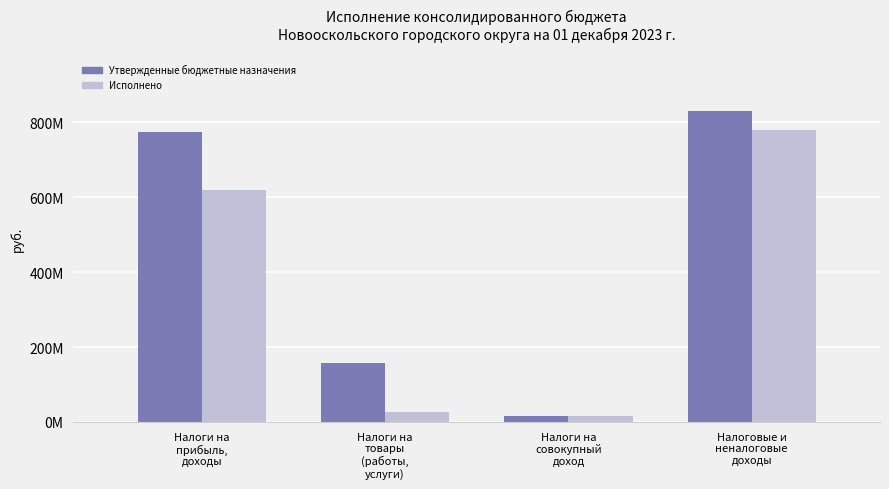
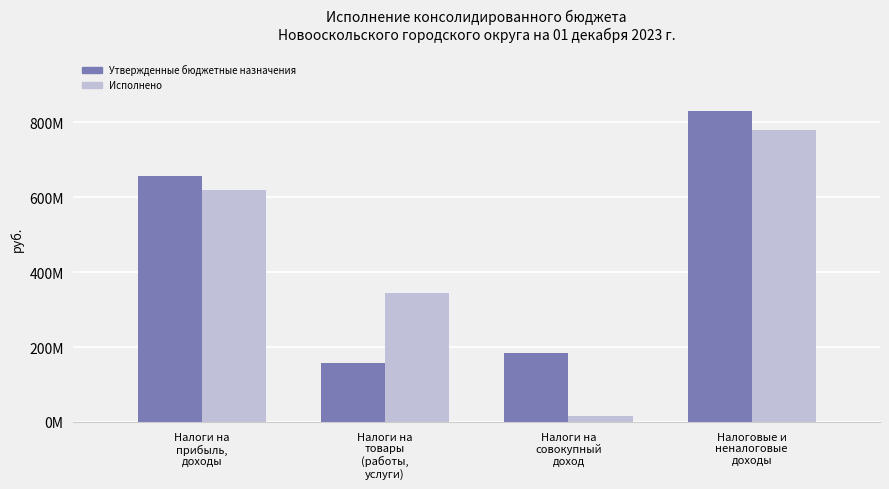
  {
    "Утвержденные бюджетные назначения": {
-     "Налоги на прибыль, доходы": 780000000,
+     "Налоги на прибыль, доходы": 660000000,
      "Налоги на товары (работы, услуги)": 160000000,
-     "Налоги на совокупный доход": 20000000,
+     "Налоги на совокупный доход": 180000000,
      "Налоговые и неналоговые доходы": 830000000
    },
    "Исполнено": {
      "Налоги на прибыль, доходы": 620000000,
-     "Налоги на товары (работы, услуги)": 30000000,
+     "Налоги на товары (работы, услуги)": 340000000,
      "Налоги на совокупный доход": 20000000,
      "Налоговые и неналоговые доходы": 780000000
    }
  }
